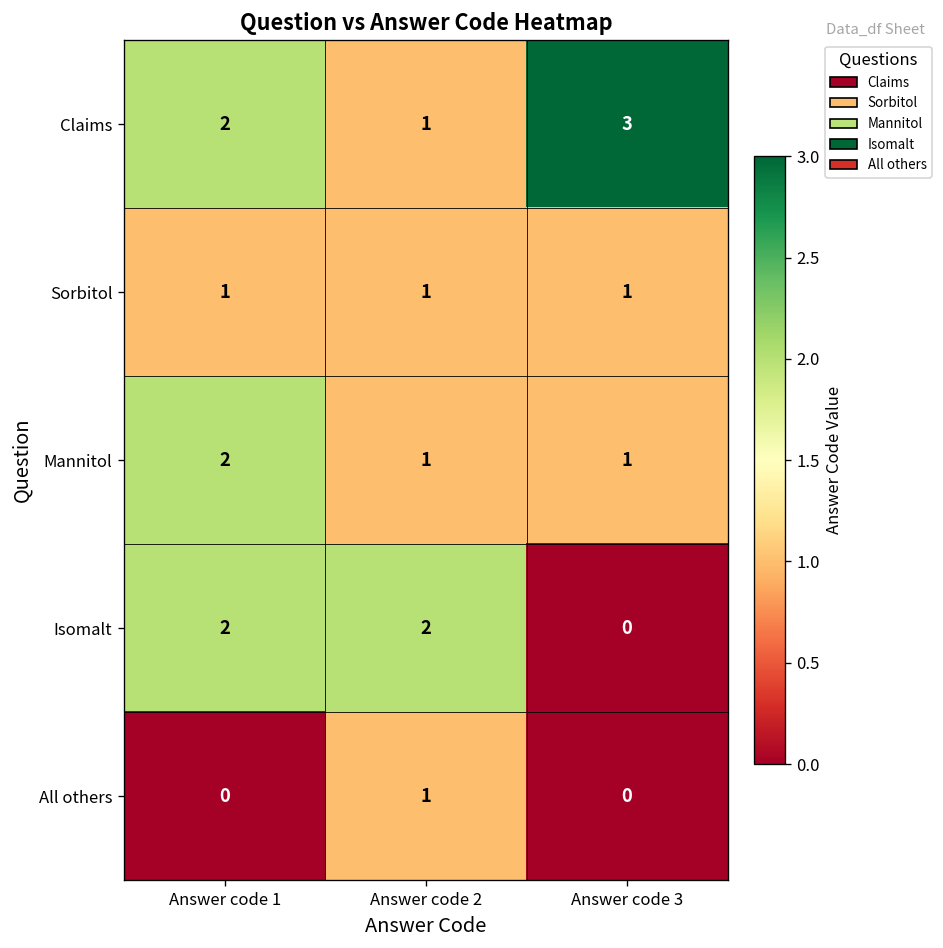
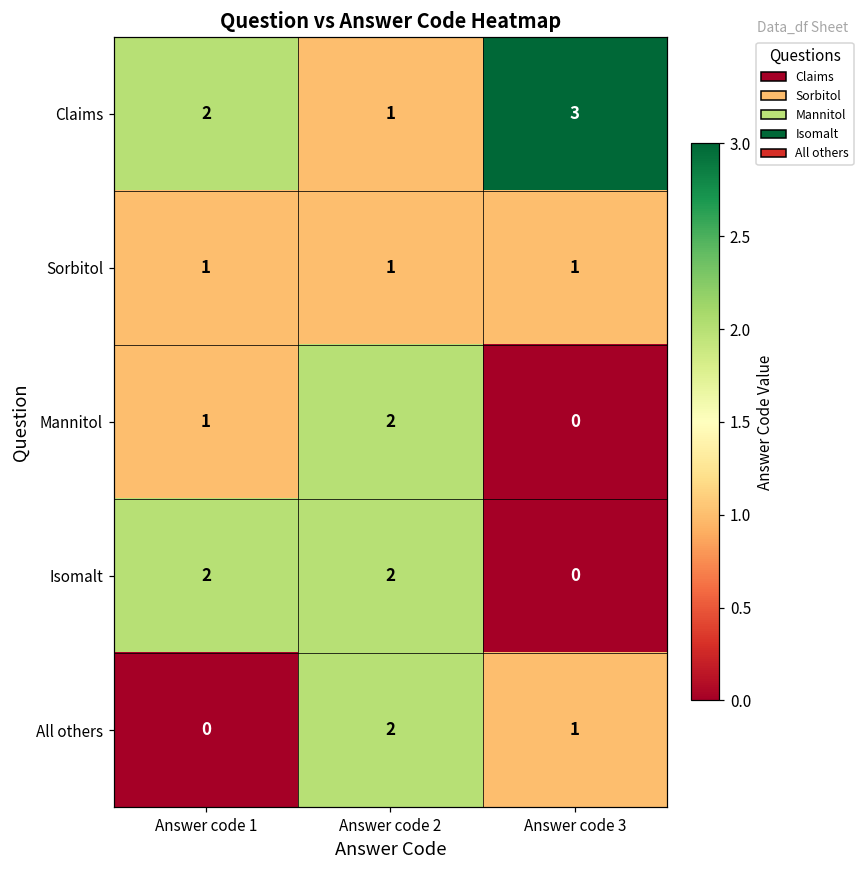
  {
    "Claims": {
      "Answer code 1": 2,
      "Answer code 2": 1,
      "Answer code 3": 3
    },
    "Sorbitol": {
      "Answer code 1": 1,
      "Answer code 2": 1,
      "Answer code 3": 1
    },
    "Mannitol": {
-     "Answer code 1": 2,
-     "Answer code 2": 1,
-     "Answer code 3": 1
+     "Answer code 1": 1,
+     "Answer code 2": 2,
+     "Answer code 3": 0
    },
    "Isomalt": {
      "Answer code 1": 2,
      "Answer code 2": 2,
      "Answer code 3": 0
    },
    "All others": {
      "Answer code 1": 0,
-     "Answer code 2": 1,
-     "Answer code 3": 0
+     "Answer code 2": 2,
+     "Answer code 3": 1
    }
  }
